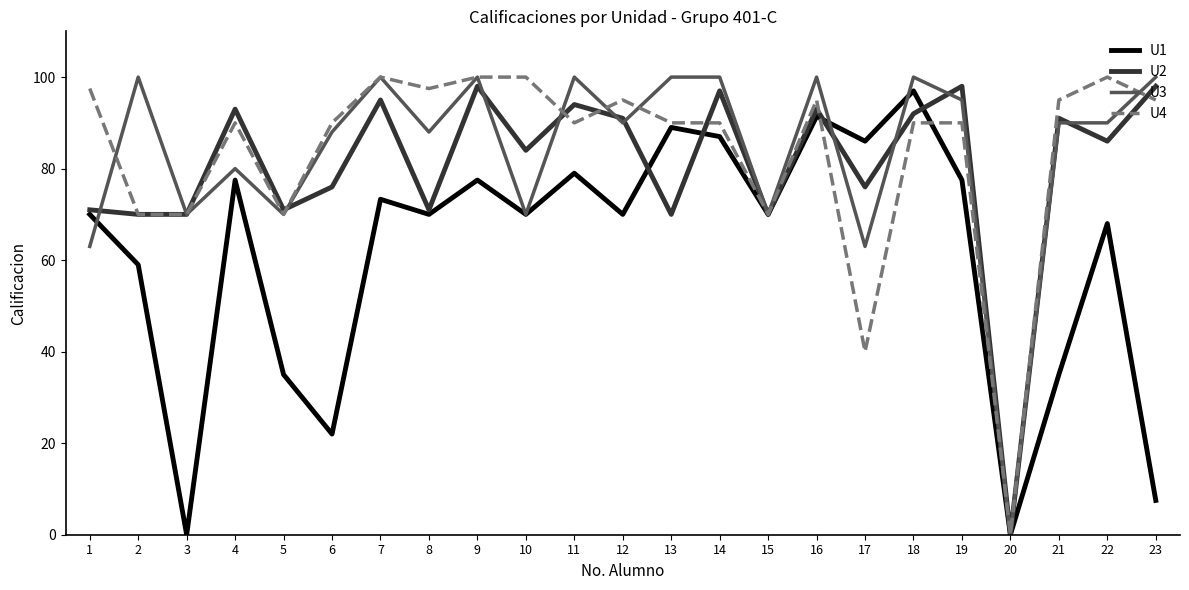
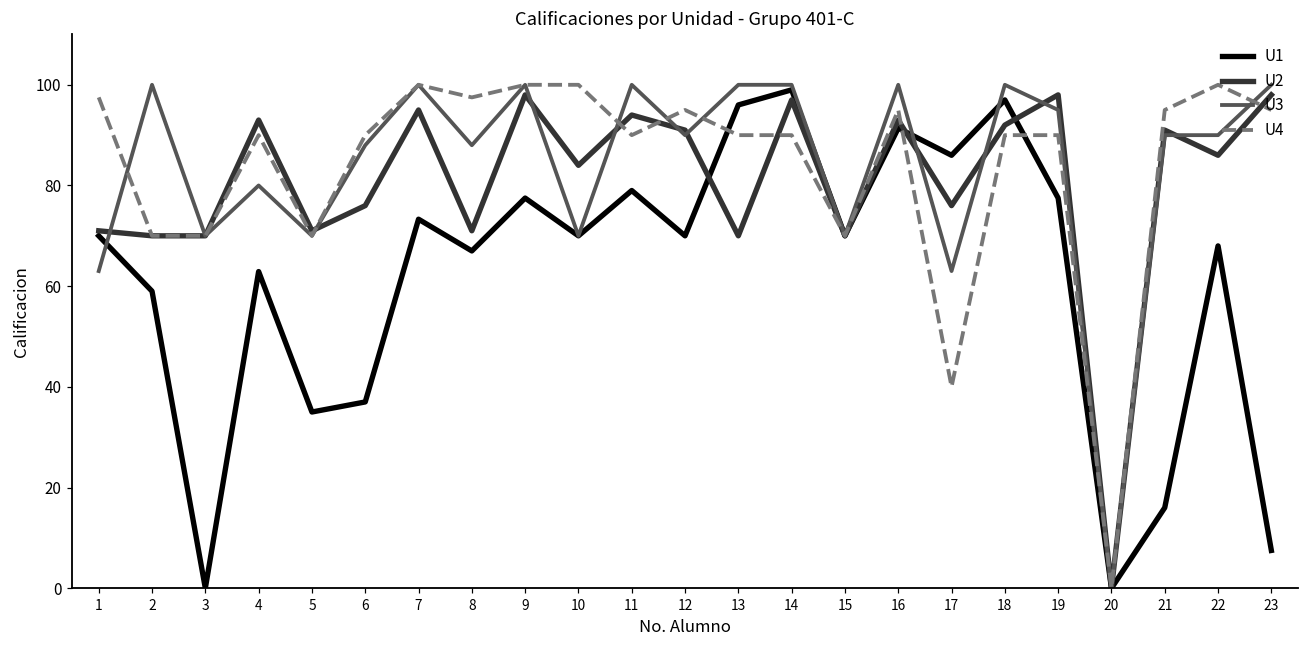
  {
    "U1": {
      "1": 70,
      "2": 59,
      "3": 0,
-     "4": 78,
+     "4": 63,
      "5": 35,
-     "6": 22,
+     "6": 37,
      "7": 73,
-     "8": 70,
+     "8": 67,
      "9": 78,
      "11": 79,
      "12": 70,
-     "13": 89,
-     "14": 87,
+     "13": 96,
+     "14": 99,
      "16": 91,
      "17": 86,
      "18": 97,
      "19": 78,
-     "21": 35,
+     "21": 16,
      "22": 68,
      "23": 8
    }
  }
